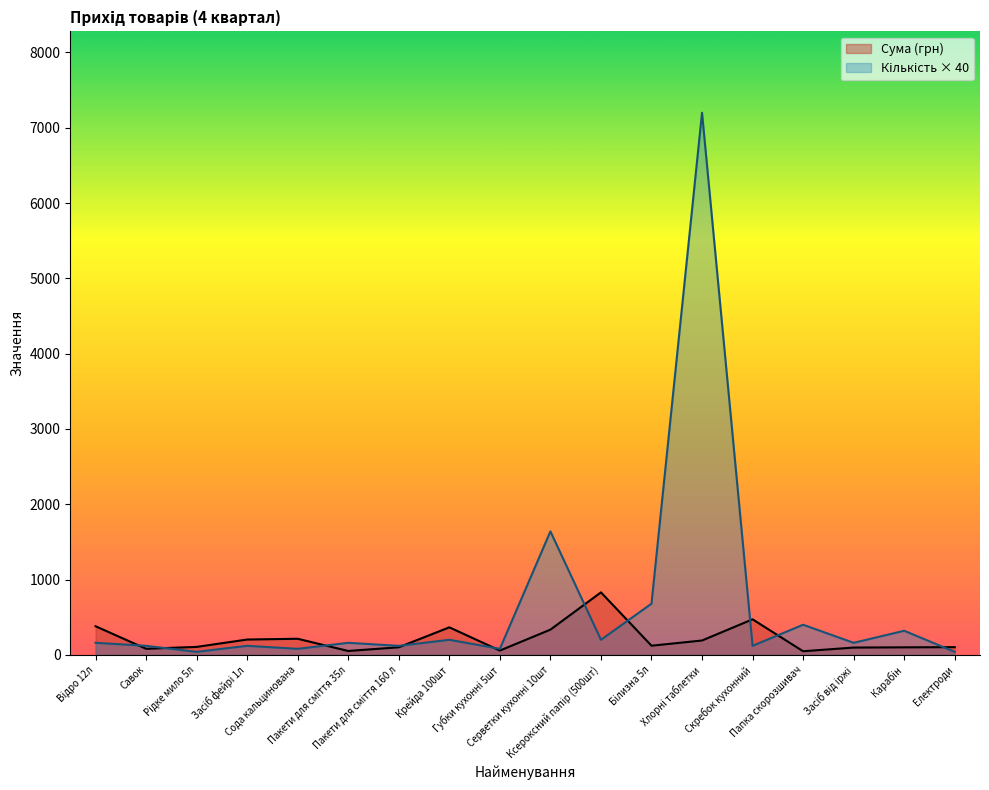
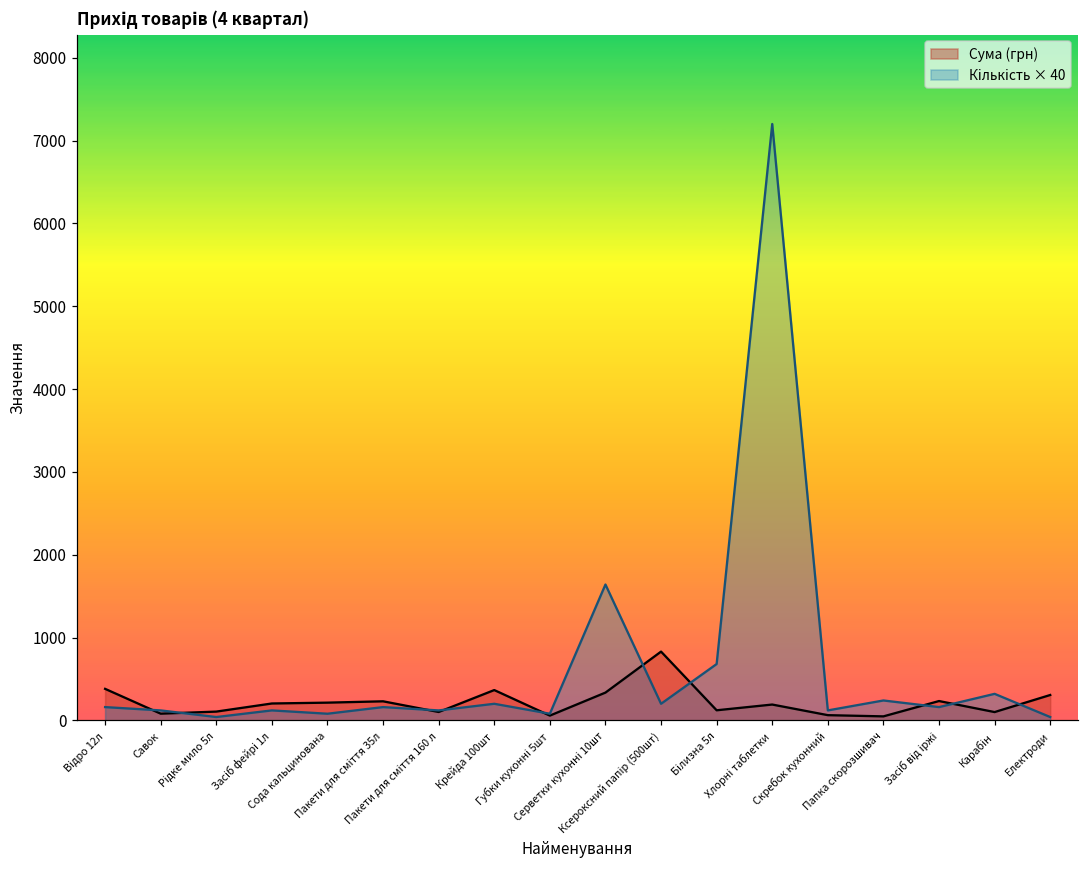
  {
    "Сума (грн)": {
      "Відро 12л": 400,
      "Савок": 100,
      "Рідке мило 5л": 100,
      "Засіб фейрі 1л": 200,
      "Сода кальцинована": 200,
-     "Пакети для сміття 35л": 100,
+     "Пакети для сміття 35л": 200,
      "Крейда 100шт": 400,
      "Серветки кухонні 10шт": 300,
      "Ксероксний папір (500шт)": 800,
      "Білизна 5л": 100,
      "Хлорні таблетки": 200,
-     "Скребок кухонний": 500,
+     "Скребок кухонний": 100,
      "Папка скорозшивач": 0,
-     "Засіб від іржі": 100,
+     "Засіб від іржі": 200,
      "Карабін": 100,
-     "Електроди": 100
+     "Електроди": 300
    },
    "Кількість × 40": {
      "Відро 12л": 200,
      "Савок": 100,
      "Рідке мило 5л": 0,
      "Засіб фейрі 1л": 100,
      "Сода кальцинована": 100,
      "Пакети для сміття 35л": 200,
      "Крейда 100шт": 200,
      "Серветки кухонні 10шт": 1600,
      "Ксероксний папір (500шт)": 200,
      "Білизна 5л": 700,
      "Хлорні таблетки": 7200,
      "Скребок кухонний": 100,
-     "Папка скорозшивач": 400,
+     "Папка скорозшивач": 200,
      "Засіб від іржі": 200,
      "Карабін": 300,
      "Електроди": 0
    }
  }
